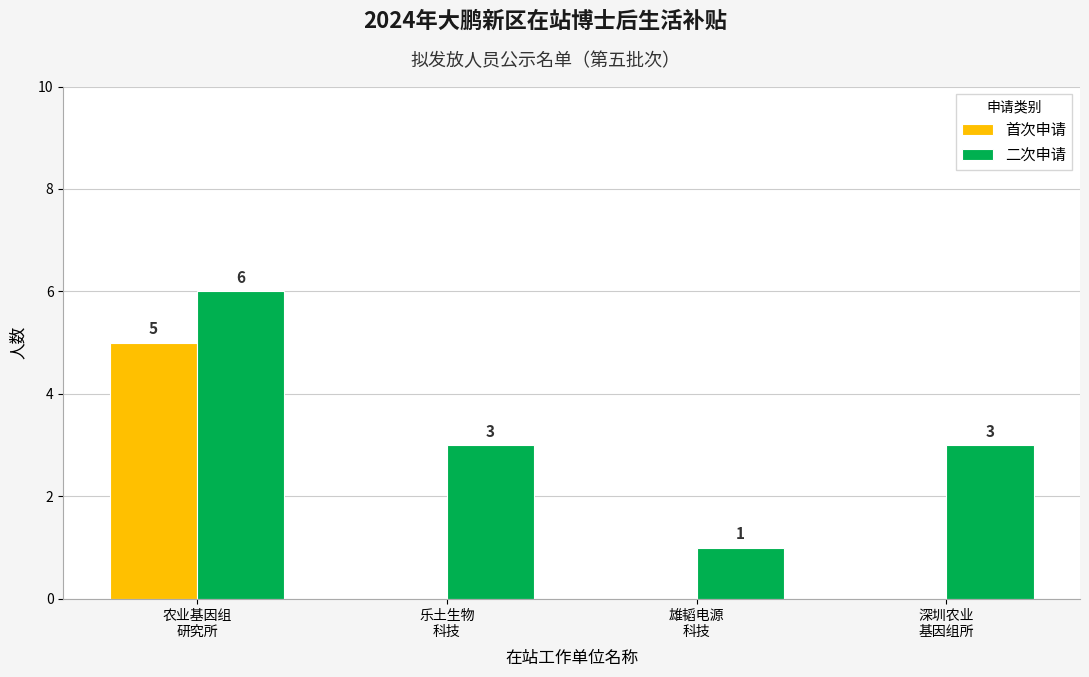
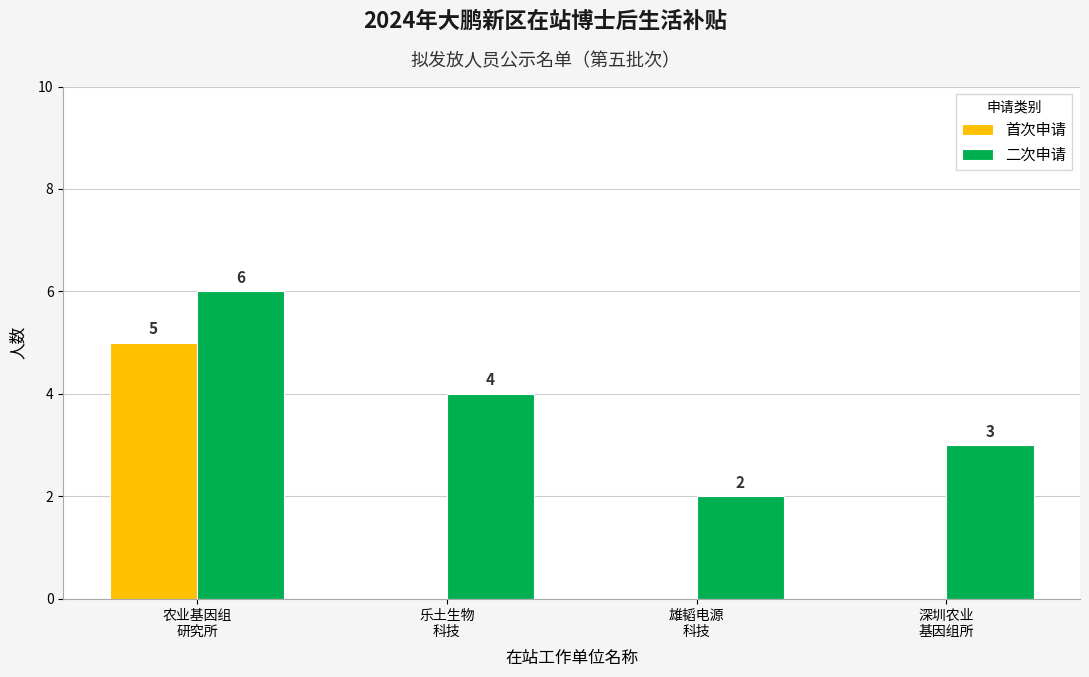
  {
    "首次申请": {
      "农业基因组 研究所": 5
    },
    "二次申请": {
      "农业基因组 研究所": 6,
-     "乐土生物 科技": 3,
-     "雄韬电源 科技": 1,
+     "乐土生物 科技": 4,
+     "雄韬电源 科技": 2,
      "深圳农业 基因组所": 3
    }
  }
